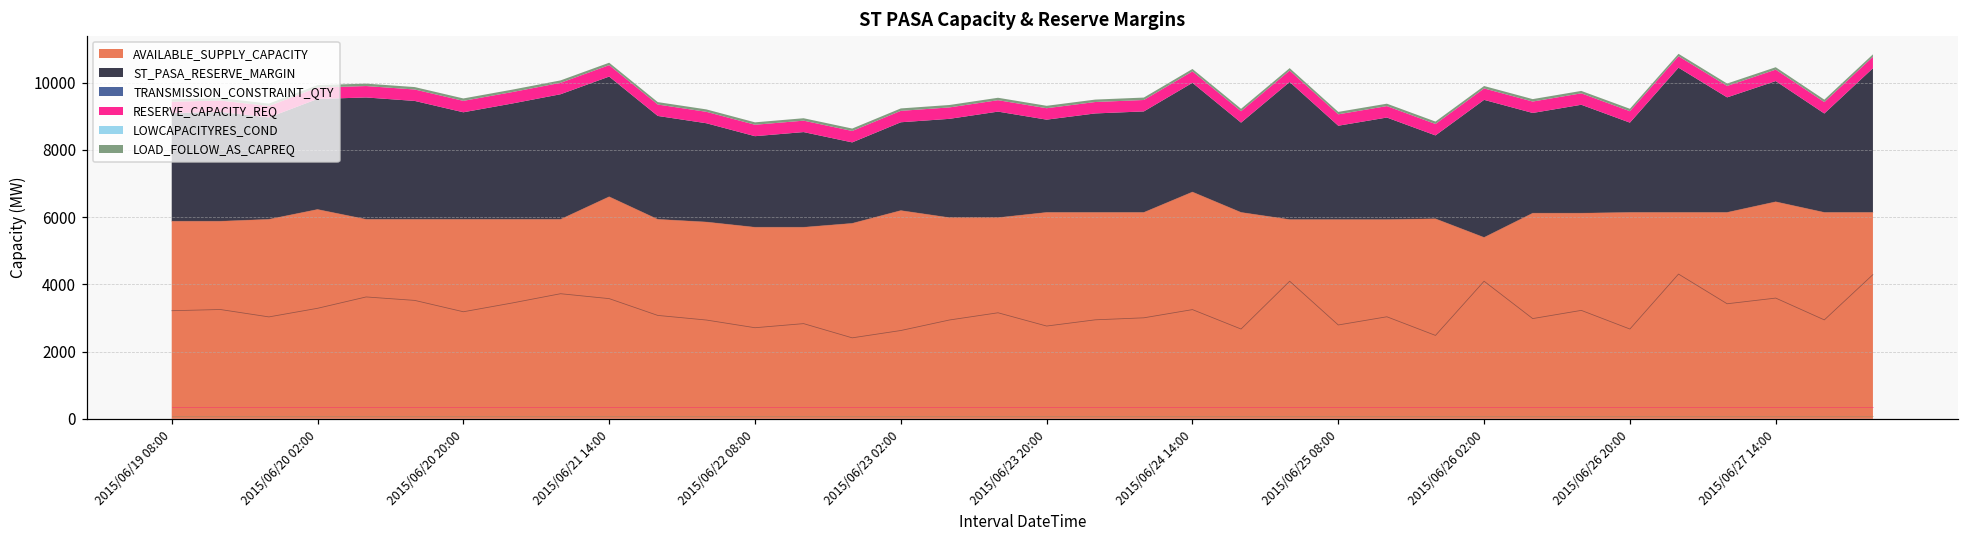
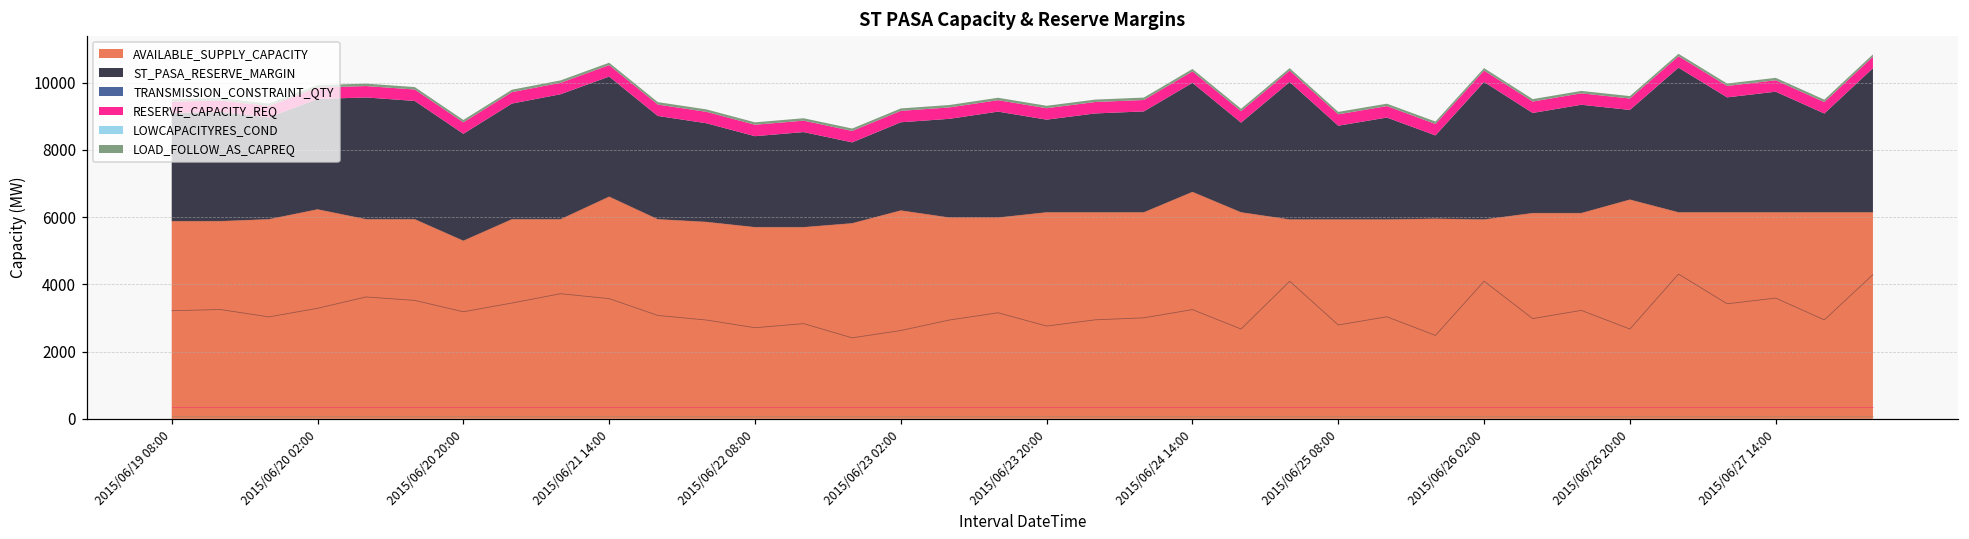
  {
    "AVAILABLE_SUPPLY_CAPACITY": {
      "2015/06/19 08:00": 5900,
      "2015/06/20 02:00": 6200,
-     "2015/06/20 20:00": 5900,
+     "2015/06/20 20:00": 5300,
      "2015/06/21 14:00": 6600,
      "2015/06/22 08:00": 5700,
      "2015/06/23 02:00": 6200,
      "2015/06/23 20:00": 6100,
      "2015/06/24 14:00": 6700,
      "2015/06/25 08:00": 5900,
-     "2015/06/26 02:00": 5400,
-     "2015/06/26 20:00": 6100,
-     "2015/06/27 14:00": 6500
+     "2015/06/26 02:00": 5900,
+     "2015/06/26 20:00": 6500,
+     "2015/06/27 14:00": 6100
    }
  }
